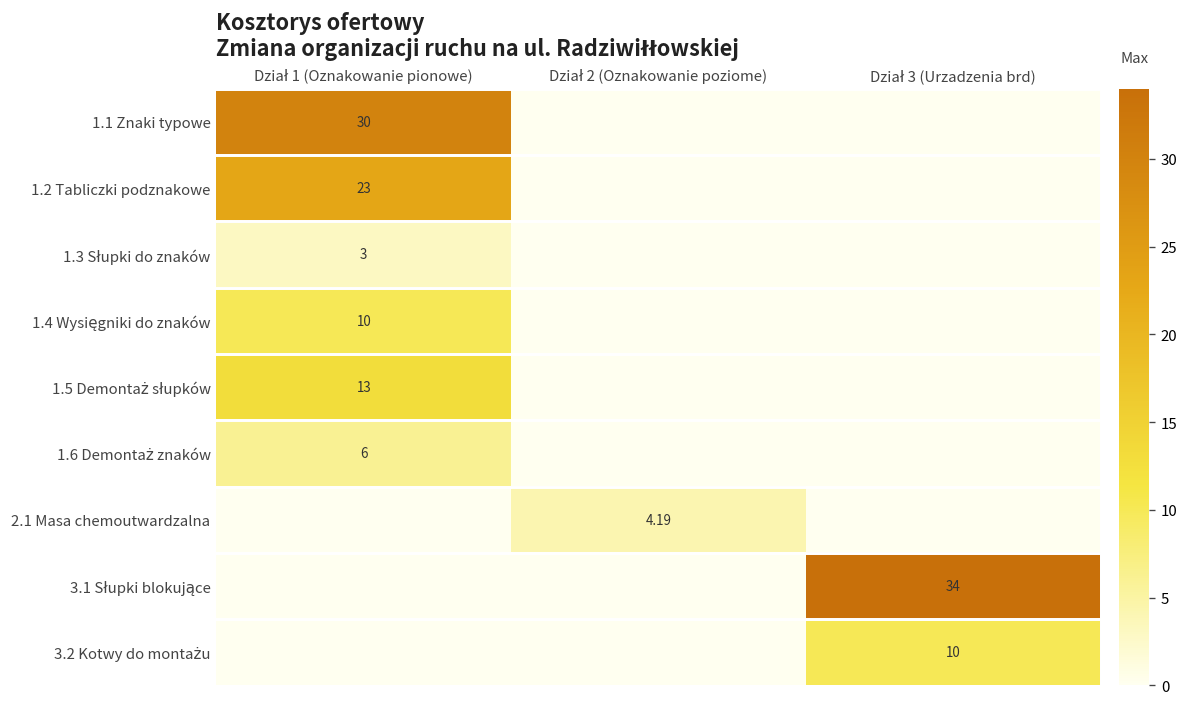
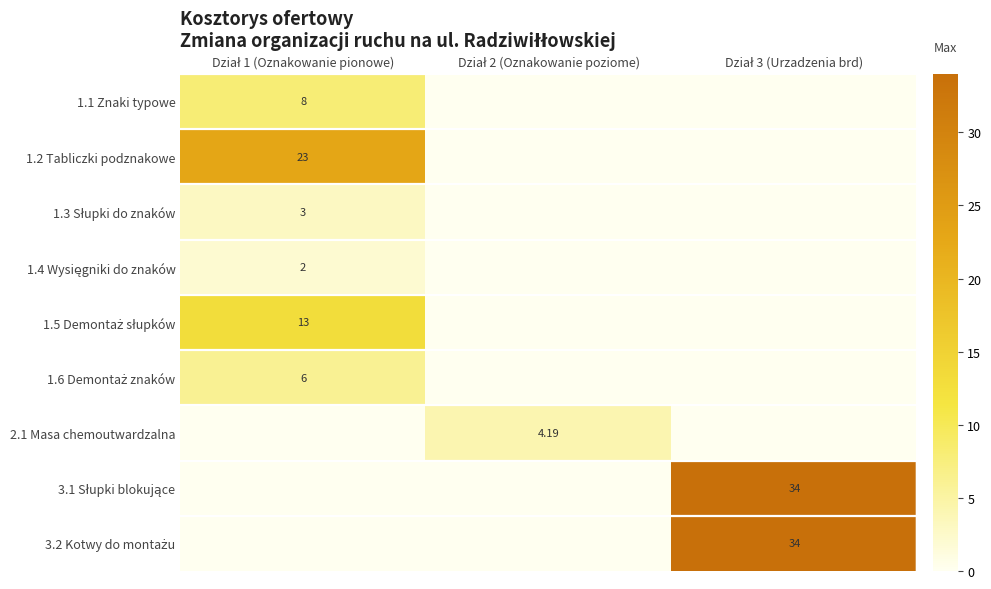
  {
    "1.1 Znaki typowe": {
-     "Dział 1 (Oznakowanie pionowe)": 30
+     "Dział 1 (Oznakowanie pionowe)": 8
    },
    "1.2 Tabliczki podznakowe": {
      "Dział 1 (Oznakowanie pionowe)": 23
    },
    "1.3 Słupki do znaków": {
      "Dział 1 (Oznakowanie pionowe)": 3
    },
    "1.4 Wysięgniki do znaków": {
-     "Dział 1 (Oznakowanie pionowe)": 10
+     "Dział 1 (Oznakowanie pionowe)": 2
    },
    "1.5 Demontaż słupków": {
      "Dział 1 (Oznakowanie pionowe)": 13
    },
    "1.6 Demontaż znaków": {
      "Dział 1 (Oznakowanie pionowe)": 6
    },
    "2.1 Masa chemoutwardzalna": {
      "Dział 2 (Oznakowanie poziome)": 4.19
    },
    "3.1 Słupki blokujące": {
      "Dział 3 (Urzadzenia brd)": 34
    },
    "3.2 Kotwy do montażu": {
-     "Dział 3 (Urzadzenia brd)": 10
+     "Dział 3 (Urzadzenia brd)": 34
    }
  }
